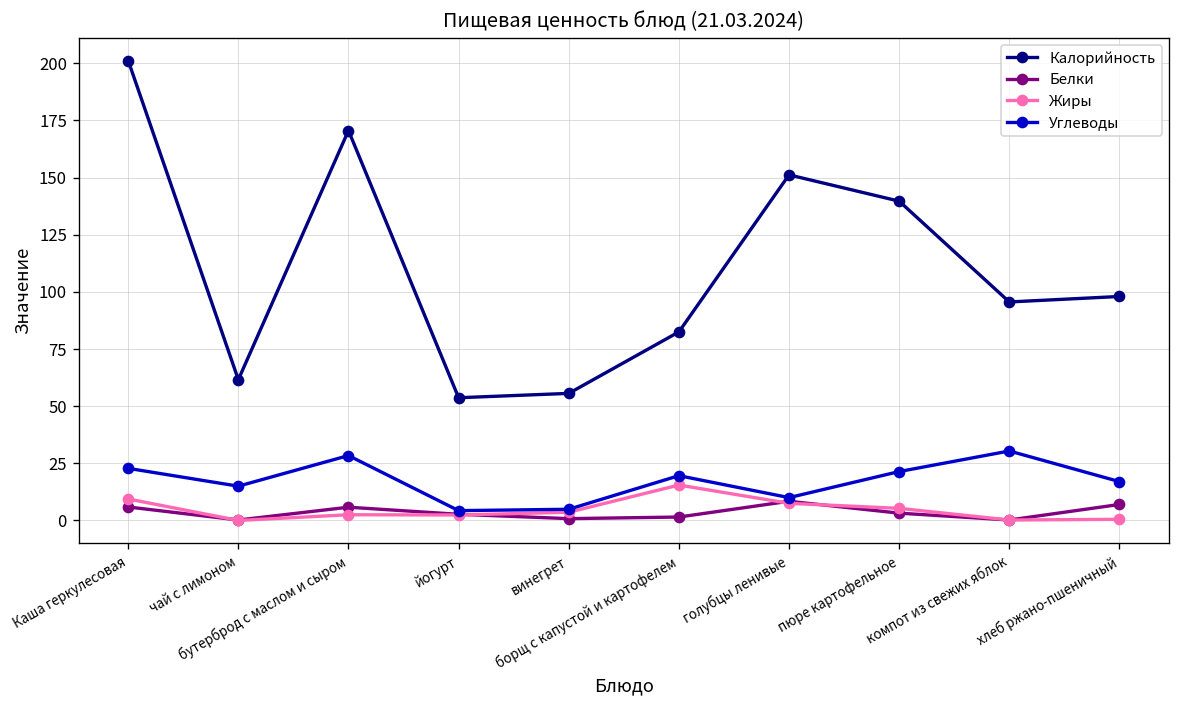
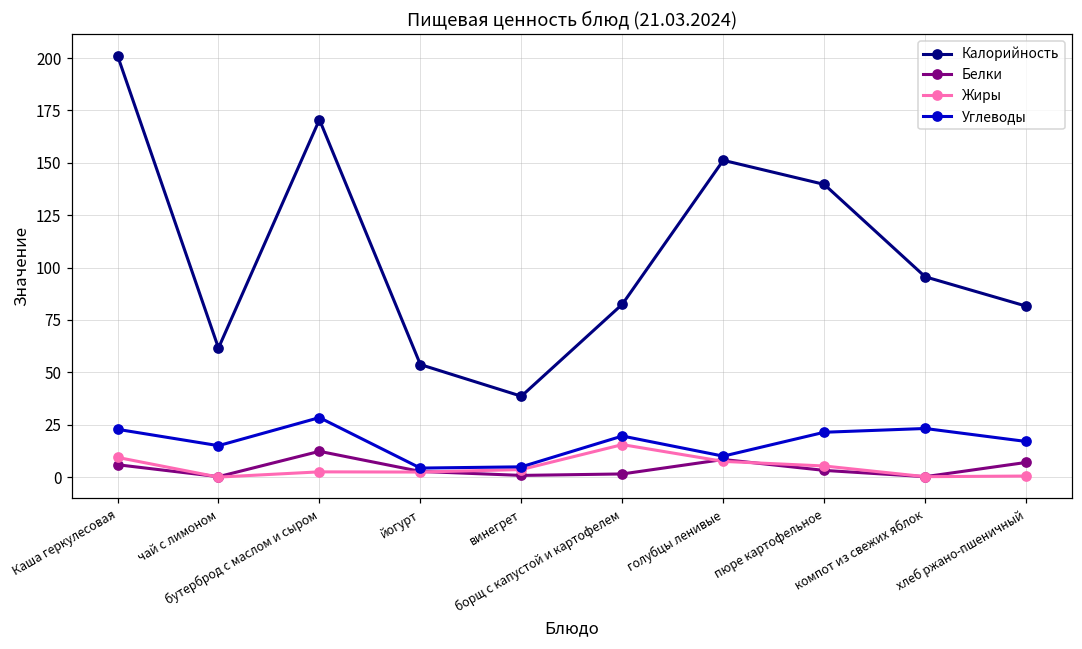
  {
    "Калорийность": {
      "Каша геркулесовая": 201,
      "чай с лимоном": 62,
      "бутерброд с маслом и сыром": 171,
      "йогурт": 54,
-     "винегрет": 56,
+     "винегрет": 39,
      "борщ с капустой и картофелем": 83,
      "голубцы ленивые": 151,
      "пюре картофельное": 140,
      "компот из свежих яблок": 96,
-     "хлеб ржано-пшеничный": 98
+     "хлеб ржано-пшеничный": 82
    },
    "Белки": {
      "Каша геркулесовая": 6,
-     "бутерброд с маслом и сыром": 6,
+     "бутерброд с маслом и сыром": 12,
      "винегрет": 1,
      "борщ с капустой и картофелем": 2,
      "пюре картофельное": 3,
      "хлеб ржано-пшеничный": 7
    },
    "Жиры": {
      "Каша геркулесовая": 9,
      "бутерброд с маслом и сыром": 3,
      "борщ с капустой и картофелем": 16,
      "пюре картофельное": 5,
      "хлеб ржано-пшеничный": 1
    },
    "Углеводы": {
      "Каша геркулесовая": 23,
      "чай с лимоном": 15,
      "бутерброд с маслом и сыром": 28,
      "йогурт": 4,
      "борщ с капустой и картофелем": 20,
      "голубцы ленивые": 10,
      "пюре картофельное": 21,
-     "компот из свежих яблок": 30,
+     "компот из свежих яблок": 23,
      "хлеб ржано-пшеничный": 17
    }
  }
